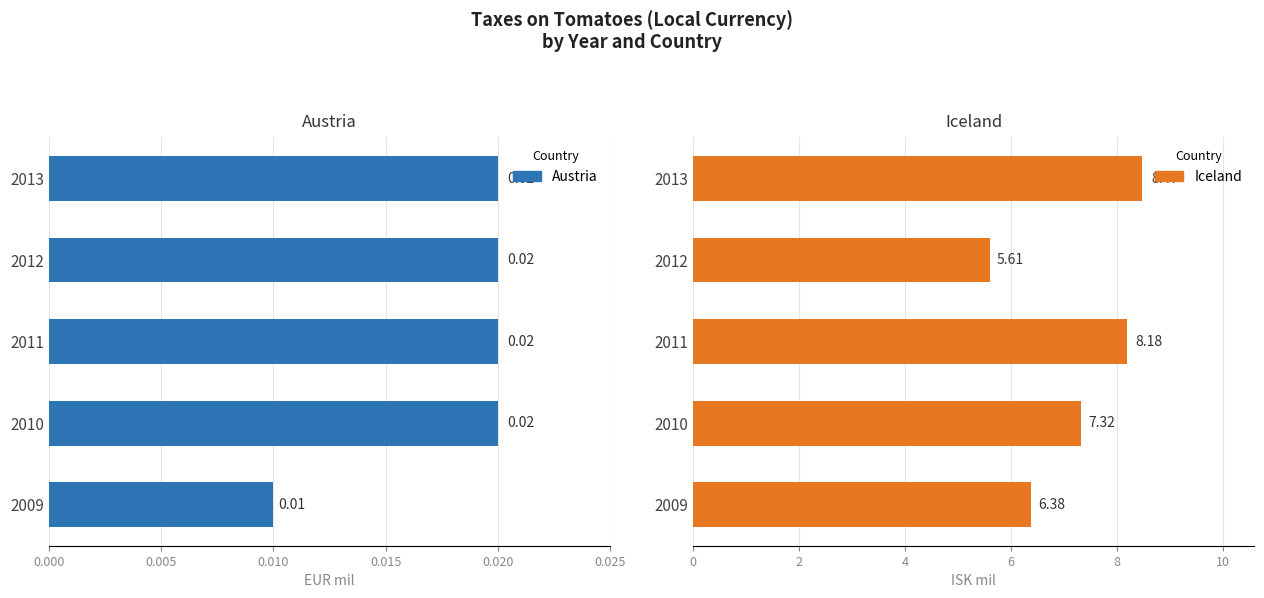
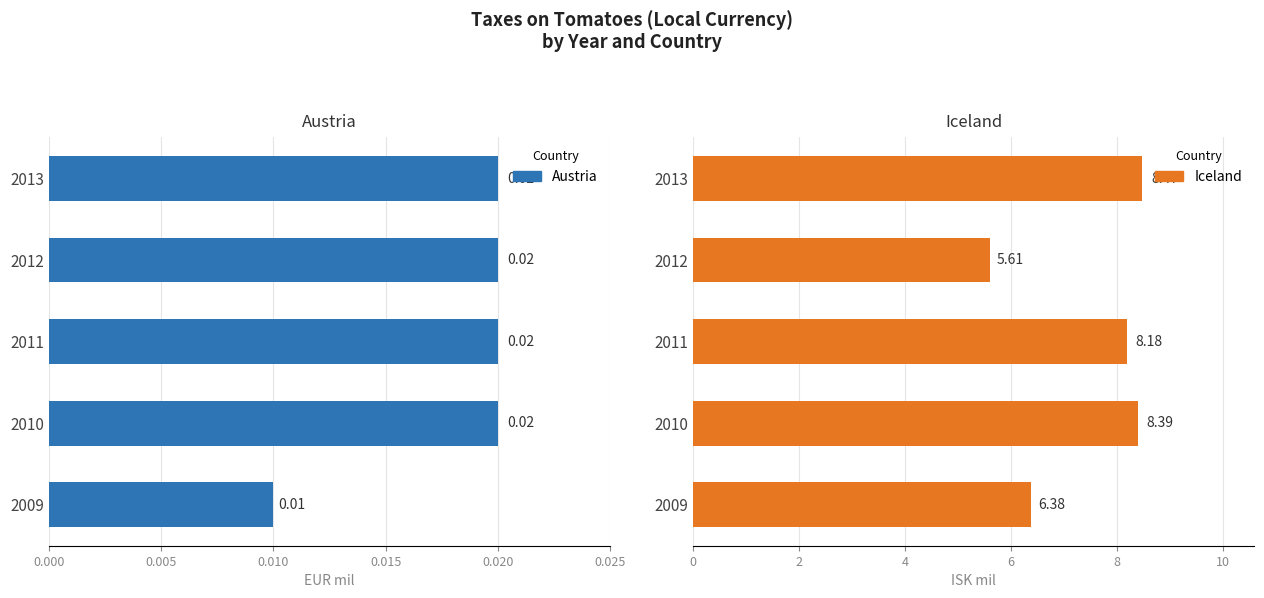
  {
    "Austria": {
      "2013": 0.02,
      "2012": 0.02,
      "2011": 0.02,
      "2010": 0.02,
      "2009": 0.01
    },
    "Iceland": {
      "2013": 8.47,
      "2012": 5.61,
      "2011": 8.18,
-     "2010": 7.32,
+     "2010": 8.39,
      "2009": 6.38
    }
  }
